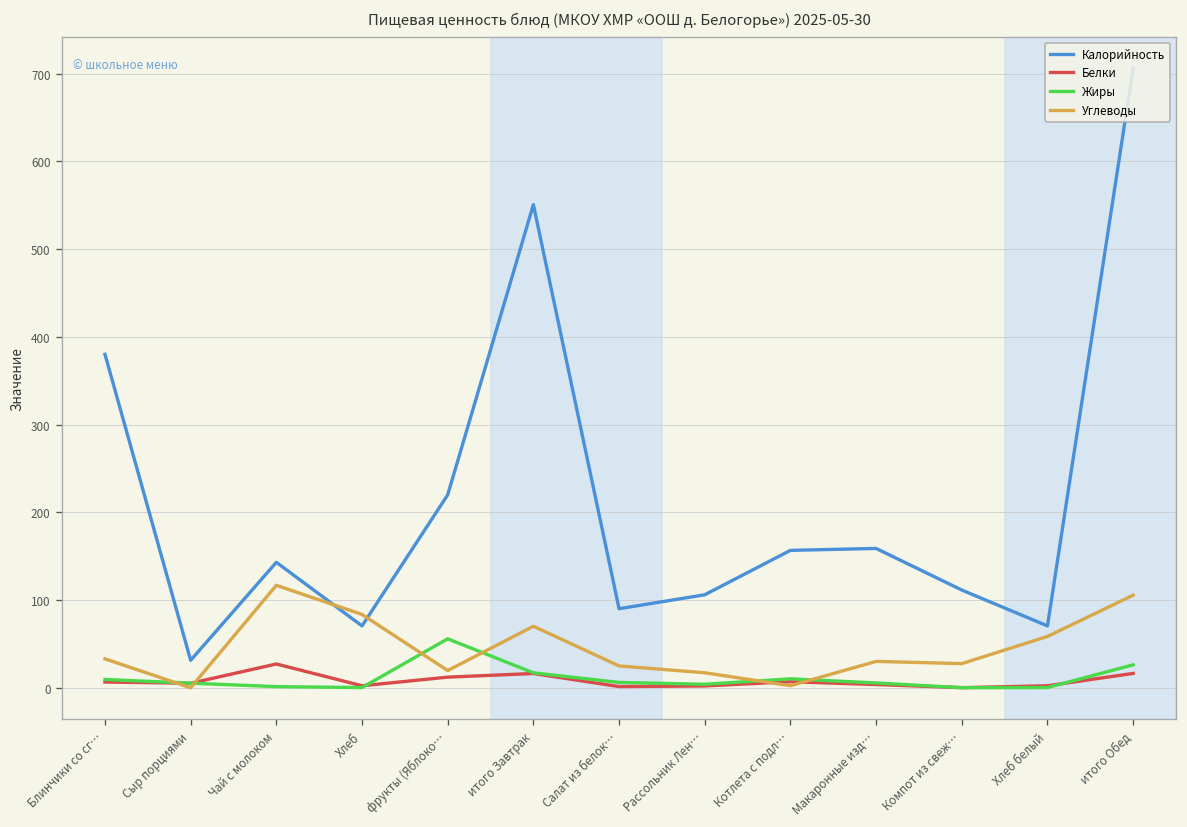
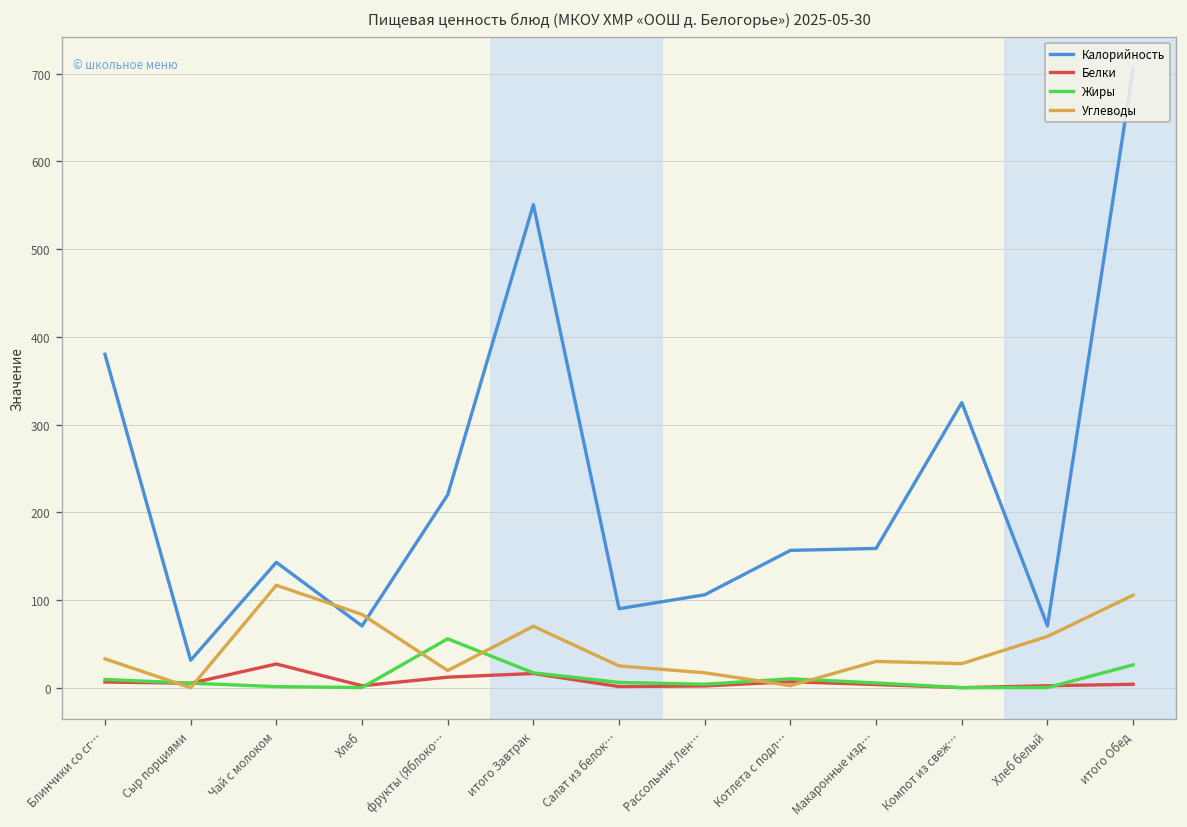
  {
    "Калорийность": {
      "Блинчики со сг…": 380,
      "Сыр порциями": 30,
      "Чай с молоком": 140,
      "Хлеб": 70,
      "фрукты (Яблоко…": 220,
      "итого Завтрак": 550,
      "Салат из белок…": 90,
      "Рассольник Лен…": 110,
      "Котлета с подл…": 160,
      "Макаронные изд…": 160,
-     "Компот из свеж…": 110,
+     "Компот из свеж…": 330,
      "Хлеб белый": 70
    },
    "Белки": {
      "Чай с молоком": 30,
      "фрукты (Яблоко…": 10,
      "Салат из белок…": 0,
-     "итого Обед": 20
+     "итого Обед": 0
    },
    "Жиры": {
      "Чай с молоком": 0,
      "фрукты (Яблоко…": 60,
      "Салат из белок…": 10,
      "итого Обед": 30
    },
    "Углеводы": {
      "Блинчики со сг…": 30,
      "Сыр порциями": 0,
      "Чай с молоком": 120,
      "Хлеб": 80,
      "фрукты (Яблоко…": 20,
      "итого Завтрак": 70,
      "Салат из белок…": 20,
      "Рассольник Лен…": 20,
      "Котлета с подл…": 0,
      "Макаронные изд…": 30,
      "Компот из свеж…": 30,
      "Хлеб белый": 60,
      "итого Обед": 110
    }
  }
